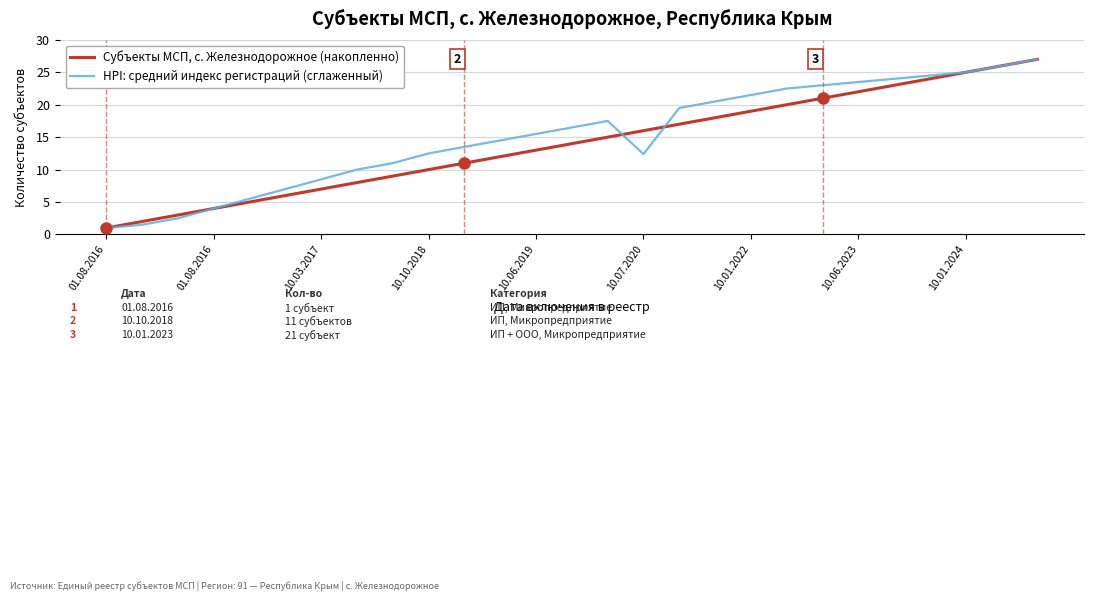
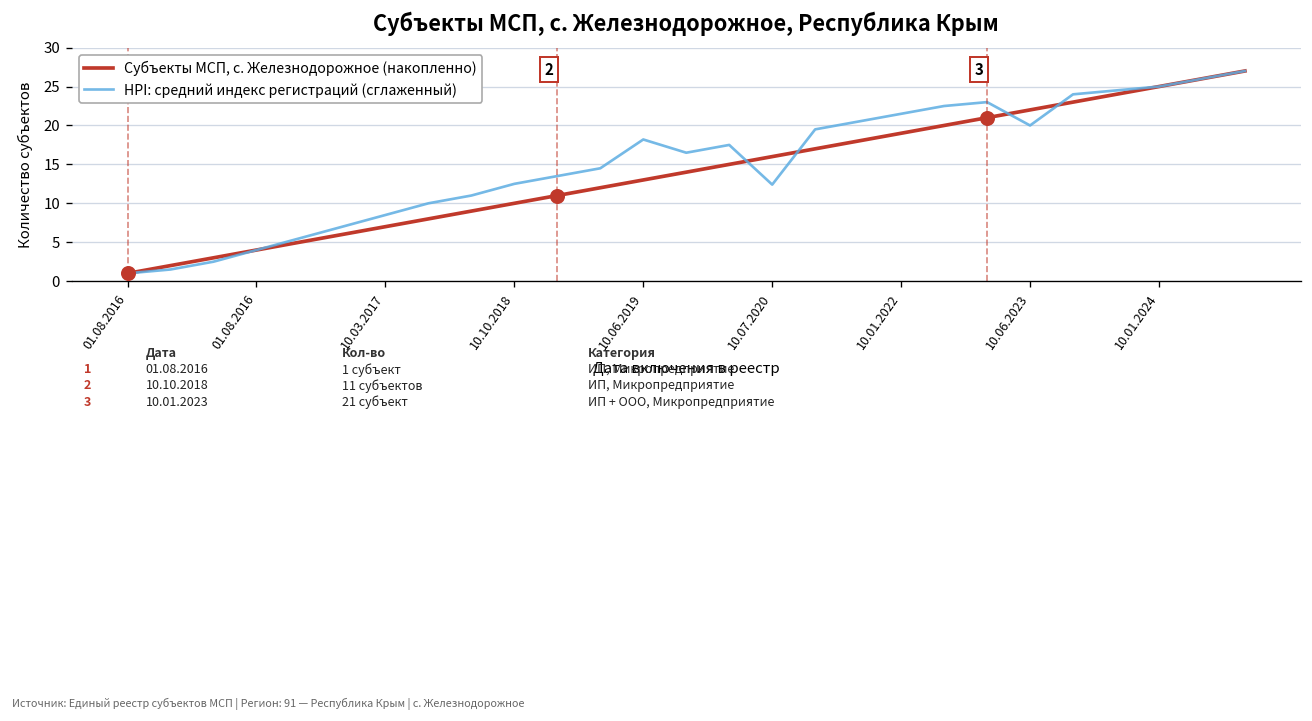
  {
    "HPI: средний индекс регистраций (сглаженный)": {
      "10.03.2017": 9,
-     "10.06.2019": 16,
+     "10.06.2019": 18,
      "10.07.2020": 12,
      "10.01.2022": 22,
-     "10.06.2023": 24
+     "10.06.2023": 20
    }
  }
